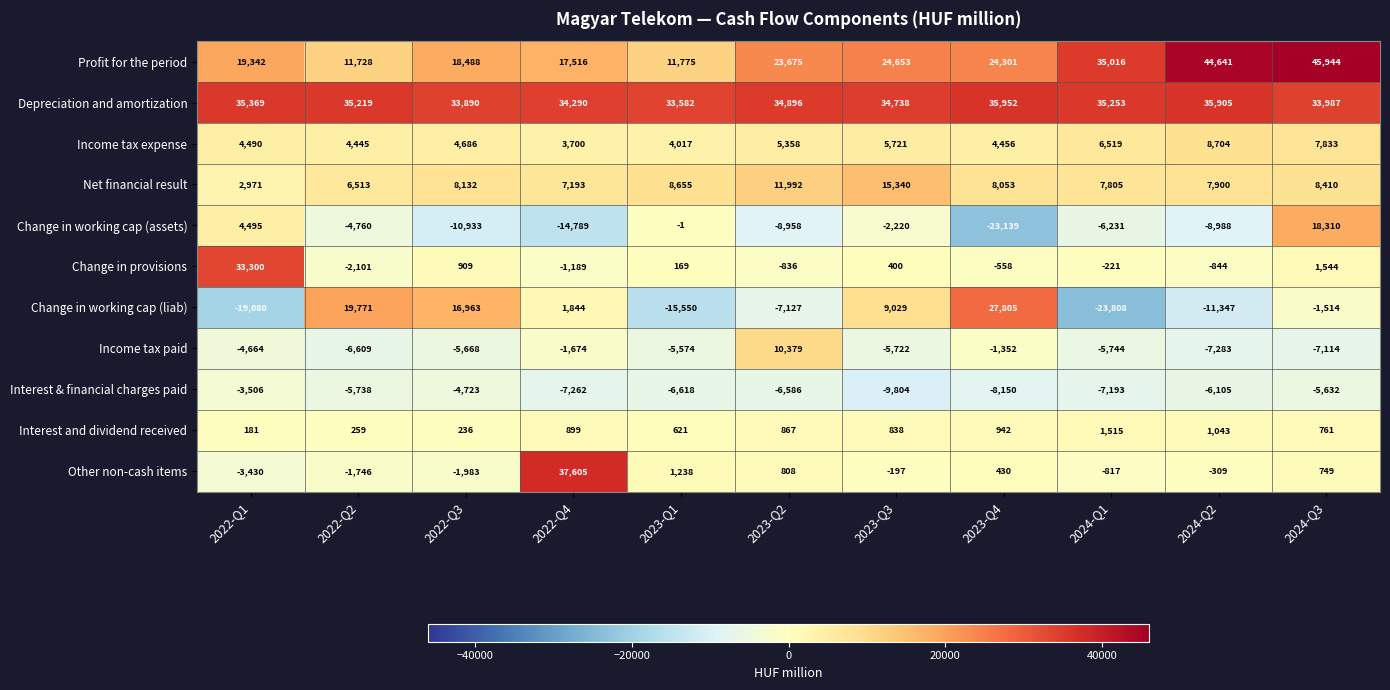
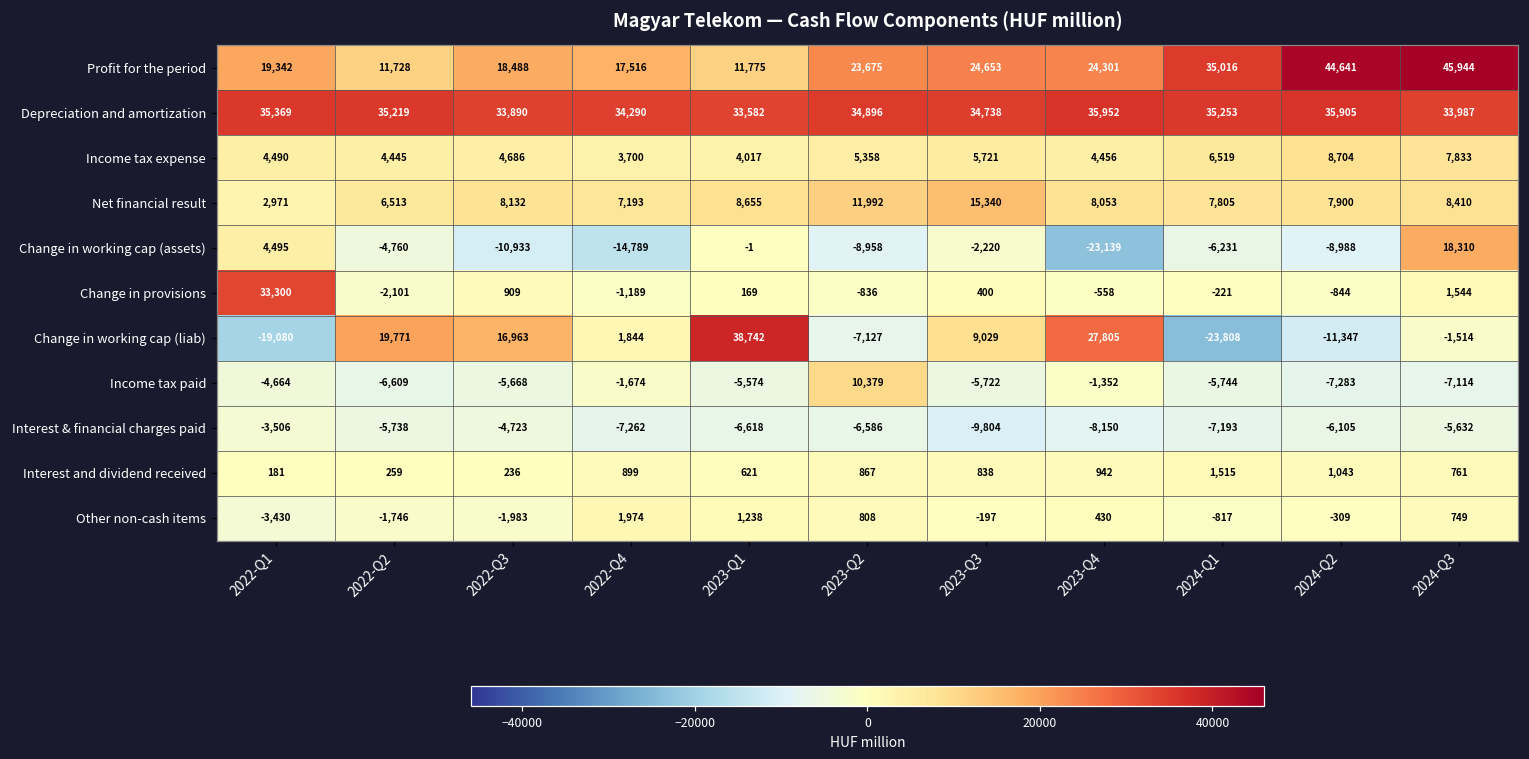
  {
    "Profit for the period": {
      "2022-Q1": "19,342",
      "2022-Q2": "11,728",
      "2022-Q3": "18,488",
      "2022-Q4": "17,516",
      "2023-Q1": "11,775",
      "2023-Q2": "23,675",
      "2023-Q3": "24,653",
      "2023-Q4": "24,301",
      "2024-Q1": "35,016",
      "2024-Q2": "44,641",
      "2024-Q3": "45,944"
    },
    "Depreciation and amortization": {
      "2022-Q1": "35,369",
      "2022-Q2": "35,219",
      "2022-Q3": "33,890",
      "2022-Q4": "34,290",
      "2023-Q1": "33,582",
      "2023-Q2": "34,896",
      "2023-Q3": "34,738",
      "2023-Q4": "35,952",
      "2024-Q1": "35,253",
      "2024-Q2": "35,905",
      "2024-Q3": "33,987"
    },
    "Income tax expense": {
      "2022-Q1": "4,490",
      "2022-Q2": "4,445",
      "2022-Q3": "4,686",
      "2022-Q4": "3,700",
      "2023-Q1": "4,017",
      "2023-Q2": "5,358",
      "2023-Q3": "5,721",
      "2023-Q4": "4,456",
      "2024-Q1": "6,519",
      "2024-Q2": "8,704",
      "2024-Q3": "7,833"
    },
    "Net financial result": {
      "2022-Q1": "2,971",
      "2022-Q2": "6,513",
      "2022-Q3": "8,132",
      "2022-Q4": "7,193",
      "2023-Q1": "8,655",
      "2023-Q2": "11,992",
      "2023-Q3": "15,340",
      "2023-Q4": "8,053",
      "2024-Q1": "7,805",
      "2024-Q2": "7,900",
      "2024-Q3": "8,410"
    },
    "Change in working cap (assets)": {
      "2022-Q1": "4,495",
      "2022-Q2": "-4,760",
      "2022-Q3": "-10,933",
      "2022-Q4": "-14,789",
      "2023-Q1": "-1",
      "2023-Q2": "-8,958",
      "2023-Q3": "-2,220",
      "2023-Q4": "-23,139",
      "2024-Q1": "-6,231",
      "2024-Q2": "-8,988",
      "2024-Q3": "18,310"
    },
    "Change in provisions": {
      "2022-Q1": "33,300",
      "2022-Q2": "-2,101",
      "2022-Q3": "909",
      "2022-Q4": "-1,189",
      "2023-Q1": "169",
      "2023-Q2": "-836",
      "2023-Q3": "400",
      "2023-Q4": "-558",
      "2024-Q1": "-221",
      "2024-Q2": "-844",
      "2024-Q3": "1,544"
    },
    "Change in working cap (liab)": {
      "2022-Q1": "-19,080",
      "2022-Q2": "19,771",
      "2022-Q3": "16,963",
      "2022-Q4": "1,844",
-     "2023-Q1": "-15,550",
+     "2023-Q1": "38,742",
      "2023-Q2": "-7,127",
      "2023-Q3": "9,029",
      "2023-Q4": "27,805",
      "2024-Q1": "-23,808",
      "2024-Q2": "-11,347",
      "2024-Q3": "-1,514"
    },
    "Income tax paid": {
      "2022-Q1": "-4,664",
      "2022-Q2": "-6,609",
      "2022-Q3": "-5,668",
      "2022-Q4": "-1,674",
      "2023-Q1": "-5,574",
      "2023-Q2": "10,379",
      "2023-Q3": "-5,722",
      "2023-Q4": "-1,352",
      "2024-Q1": "-5,744",
      "2024-Q2": "-7,283",
      "2024-Q3": "-7,114"
    },
    "Interest & financial charges paid": {
      "2022-Q1": "-3,506",
      "2022-Q2": "-5,738",
      "2022-Q3": "-4,723",
      "2022-Q4": "-7,262",
      "2023-Q1": "-6,618",
      "2023-Q2": "-6,586",
      "2023-Q3": "-9,804",
      "2023-Q4": "-8,150",
      "2024-Q1": "-7,193",
      "2024-Q2": "-6,105",
      "2024-Q3": "-5,632"
    },
    "Interest and dividend received": {
      "2022-Q1": "181",
      "2022-Q2": "259",
      "2022-Q3": "236",
      "2022-Q4": "899",
      "2023-Q1": "621",
      "2023-Q2": "867",
      "2023-Q3": "838",
      "2023-Q4": "942",
      "2024-Q1": "1,515",
      "2024-Q2": "1,043",
      "2024-Q3": "761"
    },
    "Other non-cash items": {
      "2022-Q1": "-3,430",
      "2022-Q2": "-1,746",
      "2022-Q3": "-1,983",
-     "2022-Q4": "37,605",
+     "2022-Q4": "1,974",
      "2023-Q1": "1,238",
      "2023-Q2": "808",
      "2023-Q3": "-197",
      "2023-Q4": "430",
      "2024-Q1": "-817",
      "2024-Q2": "-309",
      "2024-Q3": "749"
    }
  }
